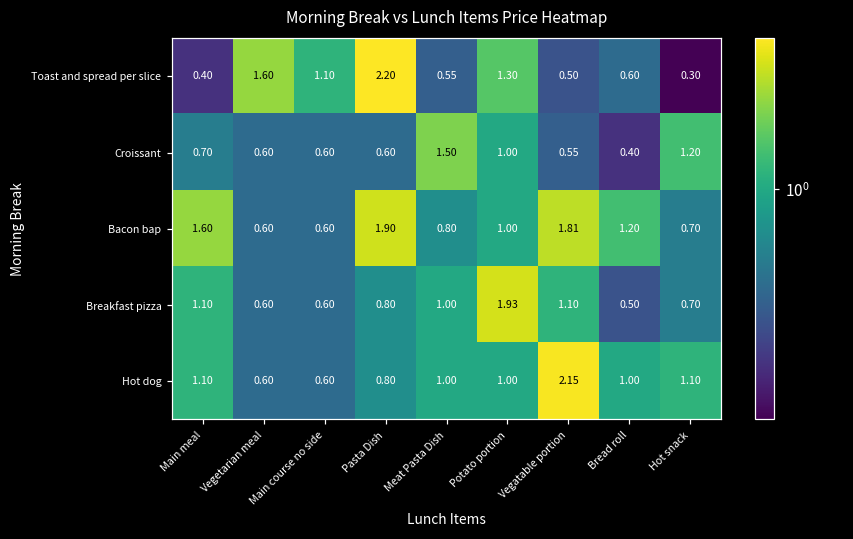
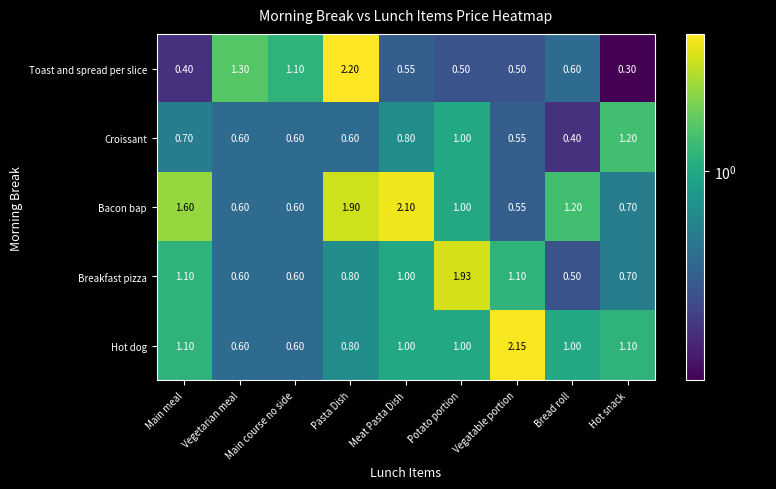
  {
    "Toast and spread per slice": {
      "Main meal": 0.40,
-     "Vegetarian meal": 1.60,
+     "Vegetarian meal": 1.30,
      "Main course no side": 1.10,
      "Pasta Dish": 2.20,
      "Meat Pasta Dish": 0.55,
-     "Potato portion": 1.30,
+     "Potato portion": 0.50,
      "Vegatable portion": 0.50,
      "Bread roll": 0.60,
      "Hot snack": 0.30
    },
    "Croissant": {
      "Main meal": 0.70,
      "Vegetarian meal": 0.60,
      "Main course no side": 0.60,
      "Pasta Dish": 0.60,
-     "Meat Pasta Dish": 1.50,
+     "Meat Pasta Dish": 0.80,
      "Potato portion": 1.00,
      "Vegatable portion": 0.55,
      "Bread roll": 0.40,
      "Hot snack": 1.20
    },
    "Bacon bap": {
      "Main meal": 1.60,
      "Vegetarian meal": 0.60,
      "Main course no side": 0.60,
      "Pasta Dish": 1.90,
-     "Meat Pasta Dish": 0.80,
+     "Meat Pasta Dish": 2.10,
      "Potato portion": 1.00,
-     "Vegatable portion": 1.81,
+     "Vegatable portion": 0.55,
      "Bread roll": 1.20,
      "Hot snack": 0.70
    },
    "Breakfast pizza": {
      "Main meal": 1.10,
      "Vegetarian meal": 0.60,
      "Main course no side": 0.60,
      "Pasta Dish": 0.80,
      "Meat Pasta Dish": 1.00,
      "Potato portion": 1.93,
      "Vegatable portion": 1.10,
      "Bread roll": 0.50,
      "Hot snack": 0.70
    },
    "Hot dog": {
      "Main meal": 1.10,
      "Vegetarian meal": 0.60,
      "Main course no side": 0.60,
      "Pasta Dish": 0.80,
      "Meat Pasta Dish": 1.00,
      "Potato portion": 1.00,
      "Vegatable portion": 2.15,
      "Bread roll": 1.00,
      "Hot snack": 1.10
    }
  }
